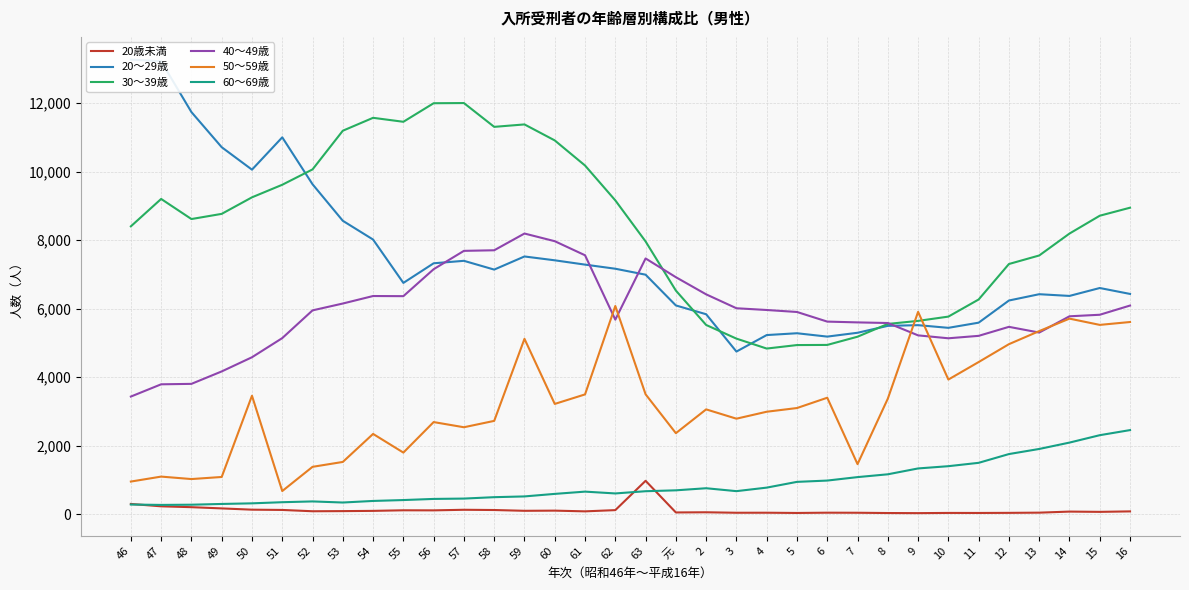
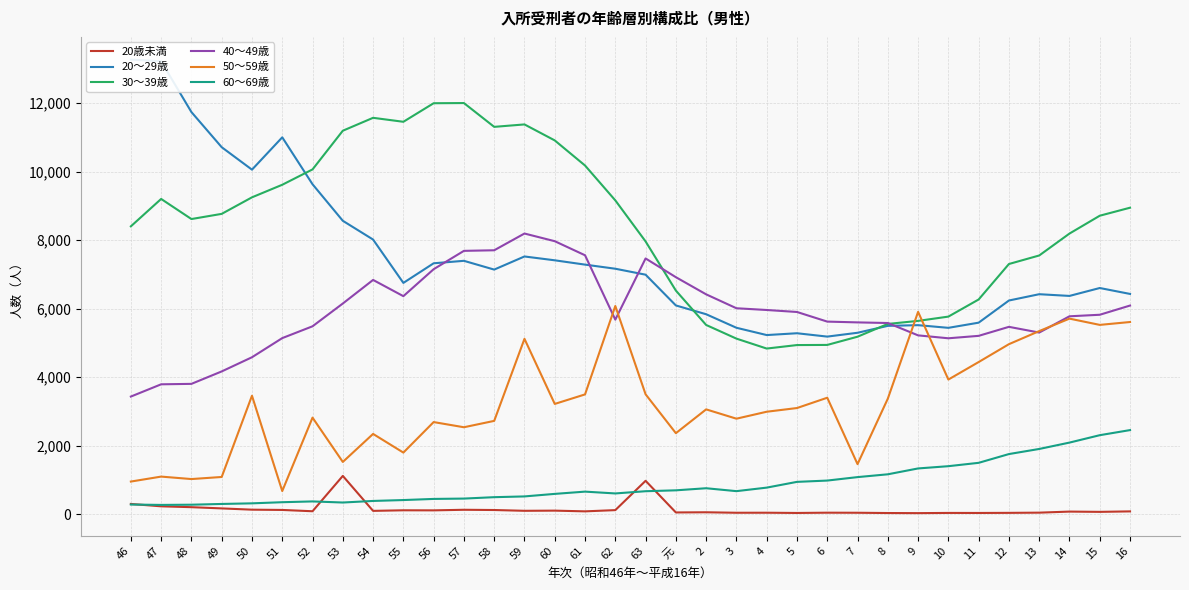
  {
    "20歳未満": {
      "49": "200",
      "50": "100",
      "51": "100",
      "52": "100",
-     "53": "100",
+     "53": "1,100",
      "54": "100",
      "55": "100",
      "56": "100",
      "57": "100",
      "58": "100",
      "59": "100",
      "60": "100",
      "61": "100",
      "62": "100",
      "63": "1,000",
      "元": "100",
      "2": "100",
      "3": "0",
      "4": "0",
      "5": "0",
      "6": "0",
      "7": "0",
      "8": "0",
      "9": "0",
      "10": "0",
      "11": "0",
      "12": "0",
      "13": "0",
      "14": "100",
      "15": "100",
      "16": "100"
    },
    "20～29歳": {
      "48": "11,700",
      "49": "10,700",
      "50": "10,100",
      "51": "11,000",
      "52": "9,600",
      "53": "8,600",
      "54": "8,000",
      "55": "6,800",
      "56": "7,300",
      "57": "7,400",
      "58": "7,100",
      "59": "7,500",
      "60": "7,400",
      "61": "7,300",
      "62": "7,200",
      "63": "7,000",
      "元": "6,100",
      "2": "5,800",
-     "3": "4,700",
+     "3": "5,400",
      "4": "5,200",
      "5": "5,300",
      "6": "5,200",
      "7": "5,300",
      "9": "5,500",
      "10": "5,400",
      "11": "5,600",
      "12": "6,200",
      "13": "6,400",
      "14": "6,400",
      "15": "6,600",
      "16": "6,400"
    },
    "40～49歳": {
      "46": "3,400",
      "47": "3,800",
      "48": "3,800",
      "49": "4,200",
      "50": "4,600",
      "51": "5,100",
-     "52": "6,000",
+     "52": "5,500",
      "53": "6,200",
-     "54": "6,400",
+     "54": "6,800",
      "55": "6,400",
      "56": "7,200",
      "57": "7,700",
      "58": "7,700",
      "59": "8,200",
      "60": "8,000",
      "61": "7,600",
      "62": "5,700",
      "63": "7,500",
      "元": "6,900",
      "2": "6,400",
      "3": "6,000",
      "4": "6,000",
      "5": "5,900",
      "6": "5,600",
      "7": "5,600",
      "9": "5,200",
      "10": "5,100",
      "11": "5,200",
      "12": "5,500",
      "15": "5,800",
      "16": "6,100"
    },
    "50～59歳": {
      "46": "1,000",
      "47": "1,100",
      "48": "1,000",
      "49": "1,100",
      "50": "3,500",
      "51": "700",
-     "52": "1,400",
+     "52": "2,800",
      "53": "1,500",
      "54": "2,300",
      "55": "1,800",
      "56": "2,700",
      "57": "2,500",
      "58": "2,700",
      "59": "5,100",
      "60": "3,200",
      "61": "3,500",
      "62": "6,100",
      "63": "3,500",
      "元": "2,400",
      "2": "3,100",
      "3": "2,800",
      "4": "3,000",
      "5": "3,100",
      "6": "3,400",
      "7": "1,500",
      "8": "3,400",
      "9": "5,900",
      "10": "3,900",
      "11": "4,400",
      "12": "5,000",
      "15": "5,500",
      "16": "5,600"
    }
  }
